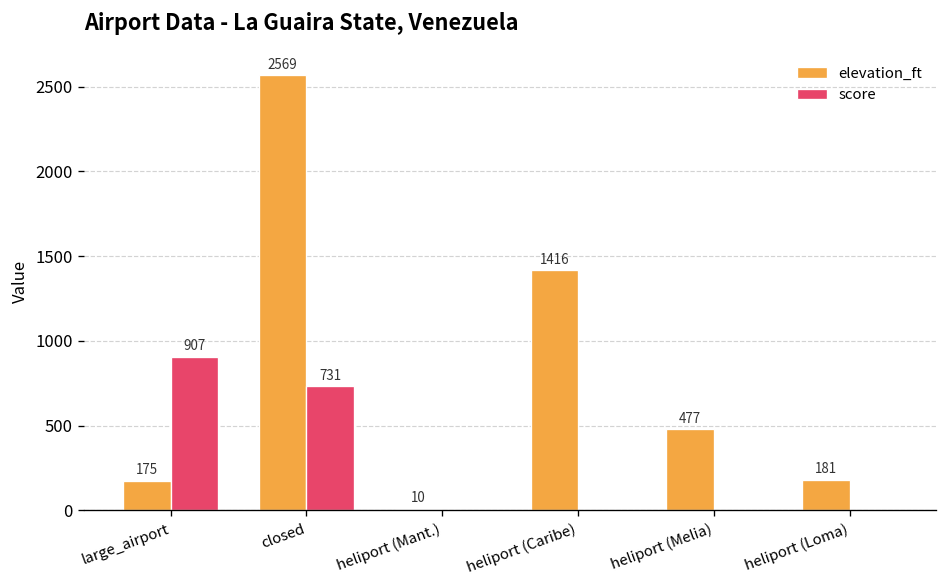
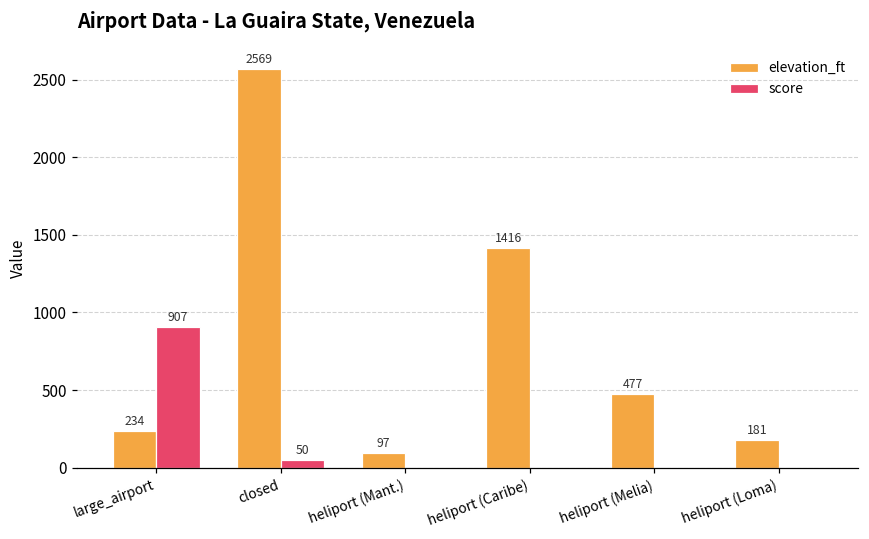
  {
    "elevation_ft": {
-     "large_airport": 175,
+     "large_airport": 234,
      "closed": 2569,
-     "heliport (Mant.)": 10,
+     "heliport (Mant.)": 97,
      "heliport (Caribe)": 1416,
      "heliport (Melia)": 477,
      "heliport (Loma)": 181
    },
    "score": {
      "large_airport": 907,
-     "closed": 731
+     "closed": 50
    }
  }
